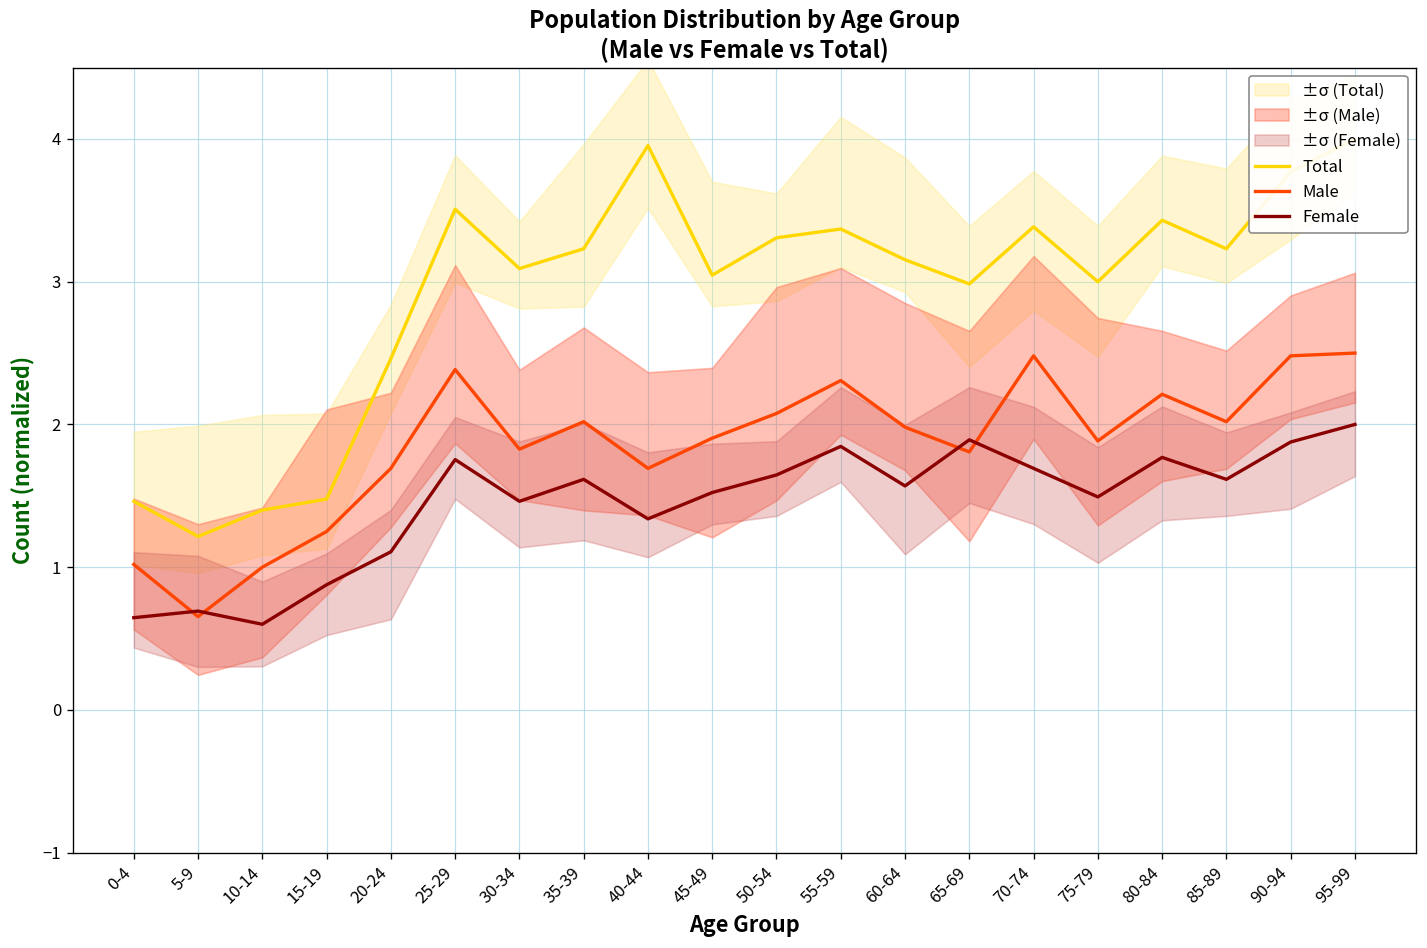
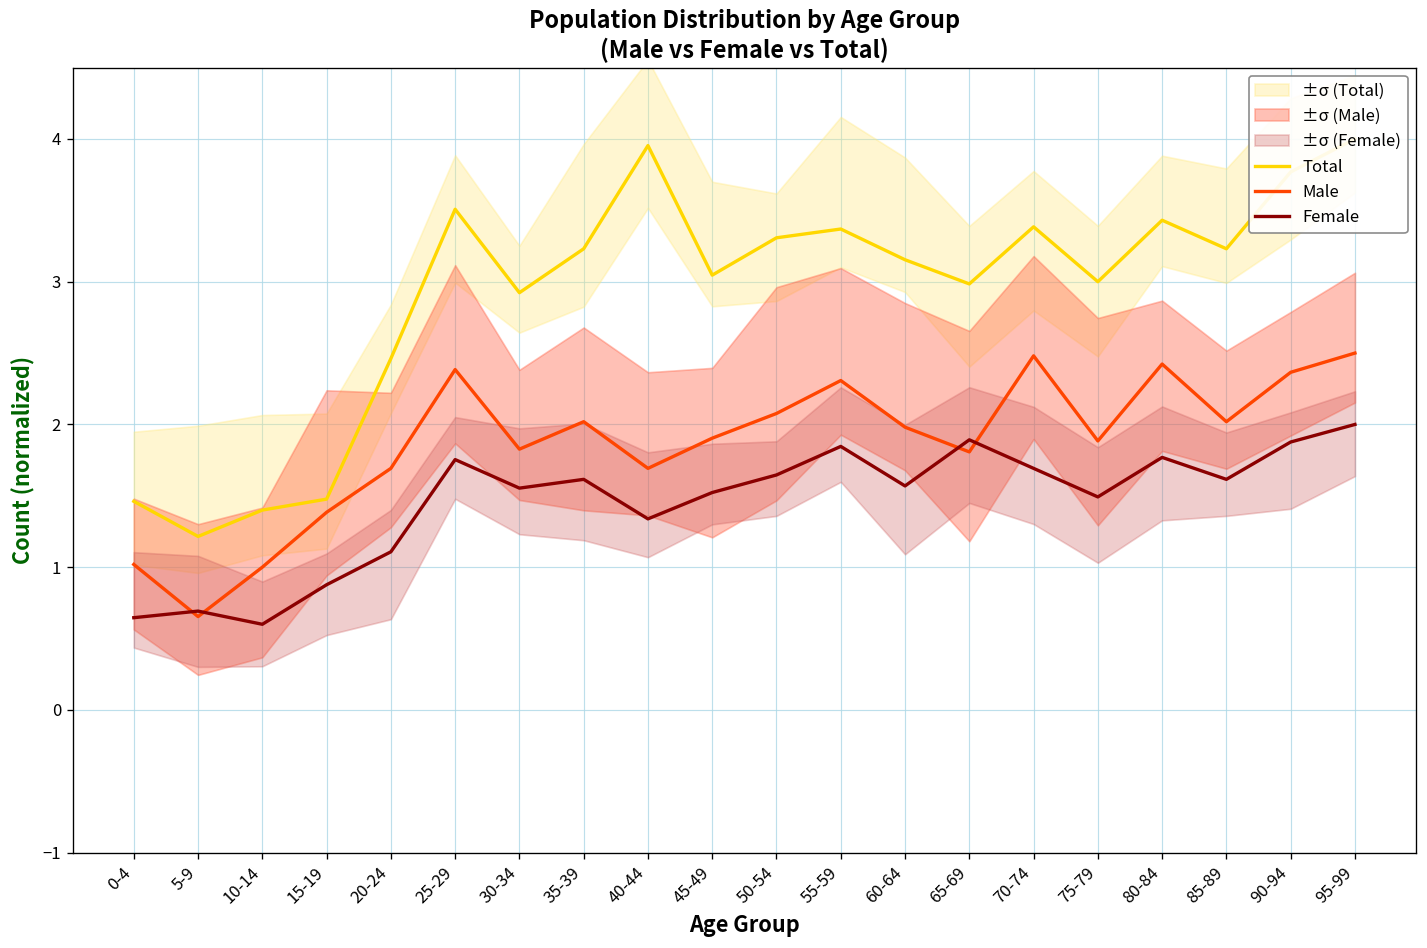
  {
    "Total": {
      "5-9": 1.22,
      "15-19": 1.48,
      "20-24": 2.46,
      "25-29": 3.51,
-     "30-34": 3.09,
+     "30-34": 2.92,
      "35-39": 3.23,
      "40-44": 3.95,
      "45-49": 3.05,
      "50-54": 3.31,
      "55-59": 3.37,
      "60-64": 3.15,
      "65-69": 2.98,
      "70-74": 3.38,
      "75-79": 3.00,
      "80-84": 3.43,
      "85-89": 3.23
    },
    "Male": {
      "0-4": 1.02,
      "5-9": 0.65,
      "10-14": 1.00,
-     "15-19": 1.25,
+     "15-19": 1.38,
      "20-24": 1.69,
      "25-29": 2.38,
      "30-34": 1.83,
      "40-44": 1.69,
      "45-49": 1.90,
      "50-54": 2.08,
      "55-59": 2.31,
      "65-69": 1.81,
      "70-74": 2.48,
      "75-79": 1.88,
-     "80-84": 2.21,
+     "80-84": 2.42,
      "85-89": 2.02,
-     "90-94": 2.48,
+     "90-94": 2.37,
      "95-99": 2.50
    },
    "Female": {
      "0-4": 0.65,
      "5-9": 0.69,
      "10-14": 0.60,
      "15-19": 0.88,
      "20-24": 1.11,
      "25-29": 1.75,
-     "30-34": 1.46,
+     "30-34": 1.55,
      "35-39": 1.62,
      "40-44": 1.34,
      "45-49": 1.52,
      "50-54": 1.65,
      "55-59": 1.85,
      "60-64": 1.57,
      "65-69": 1.89,
      "70-74": 1.69,
      "75-79": 1.49,
      "80-84": 1.77,
      "85-89": 1.62,
      "90-94": 1.88,
      "95-99": 2.00
    }
  }
